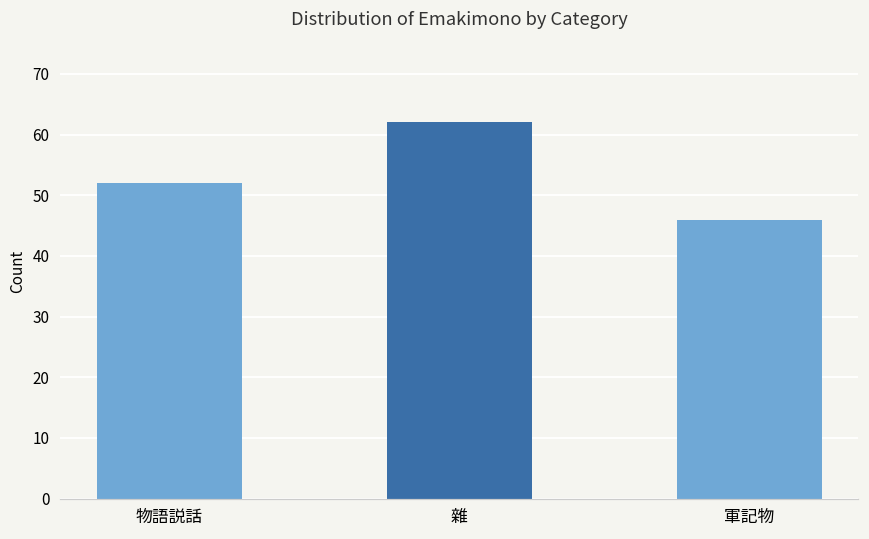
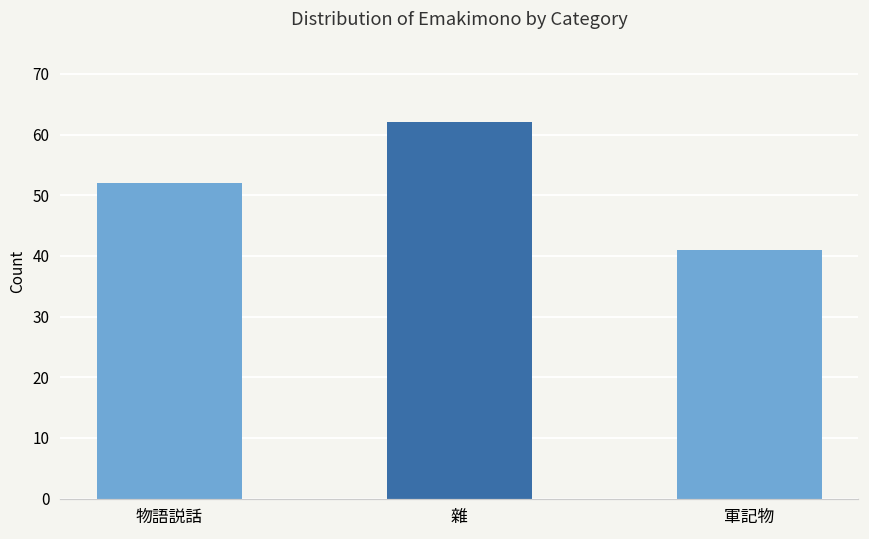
  {
    "物語説話": 52,
    "雜": 62,
-   "軍記物": 46
+   "軍記物": 41
  }
